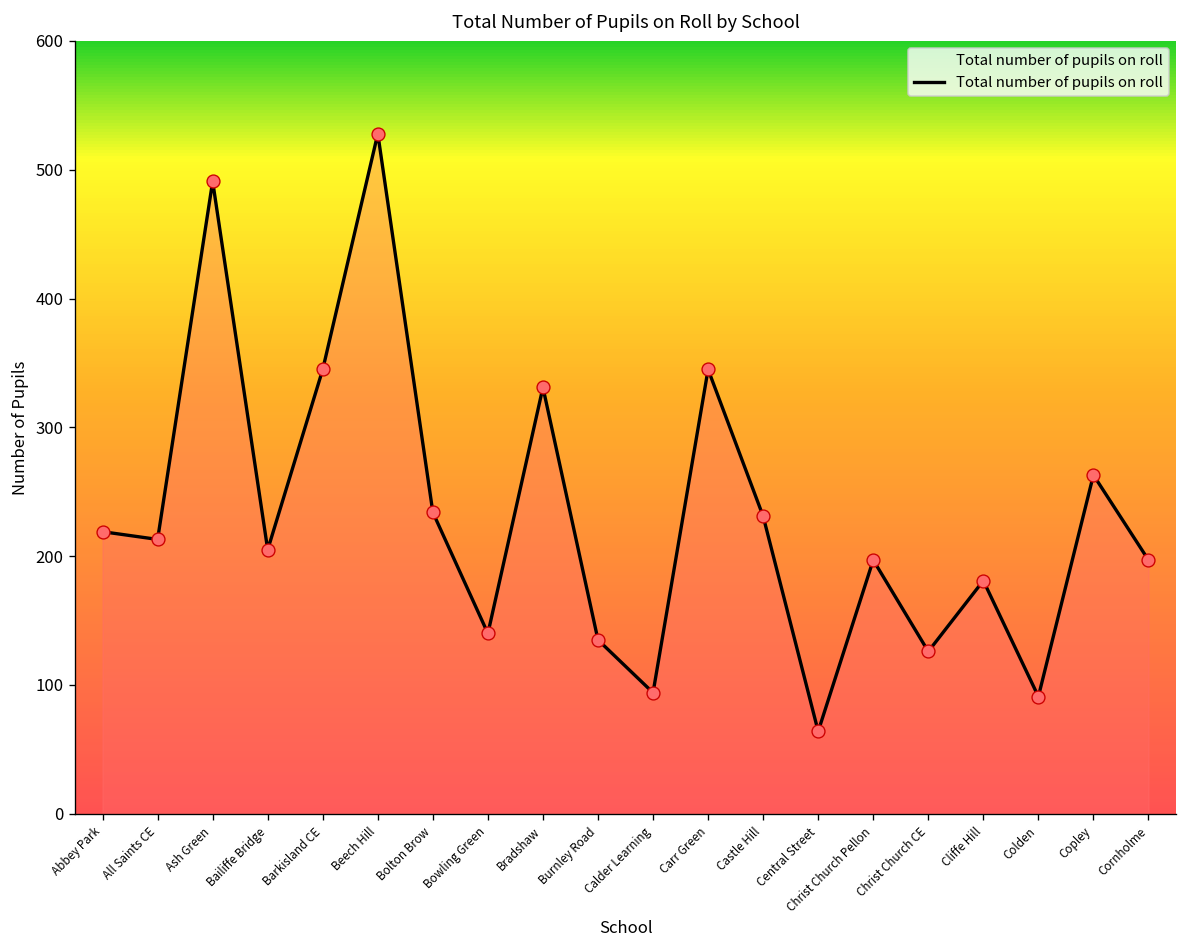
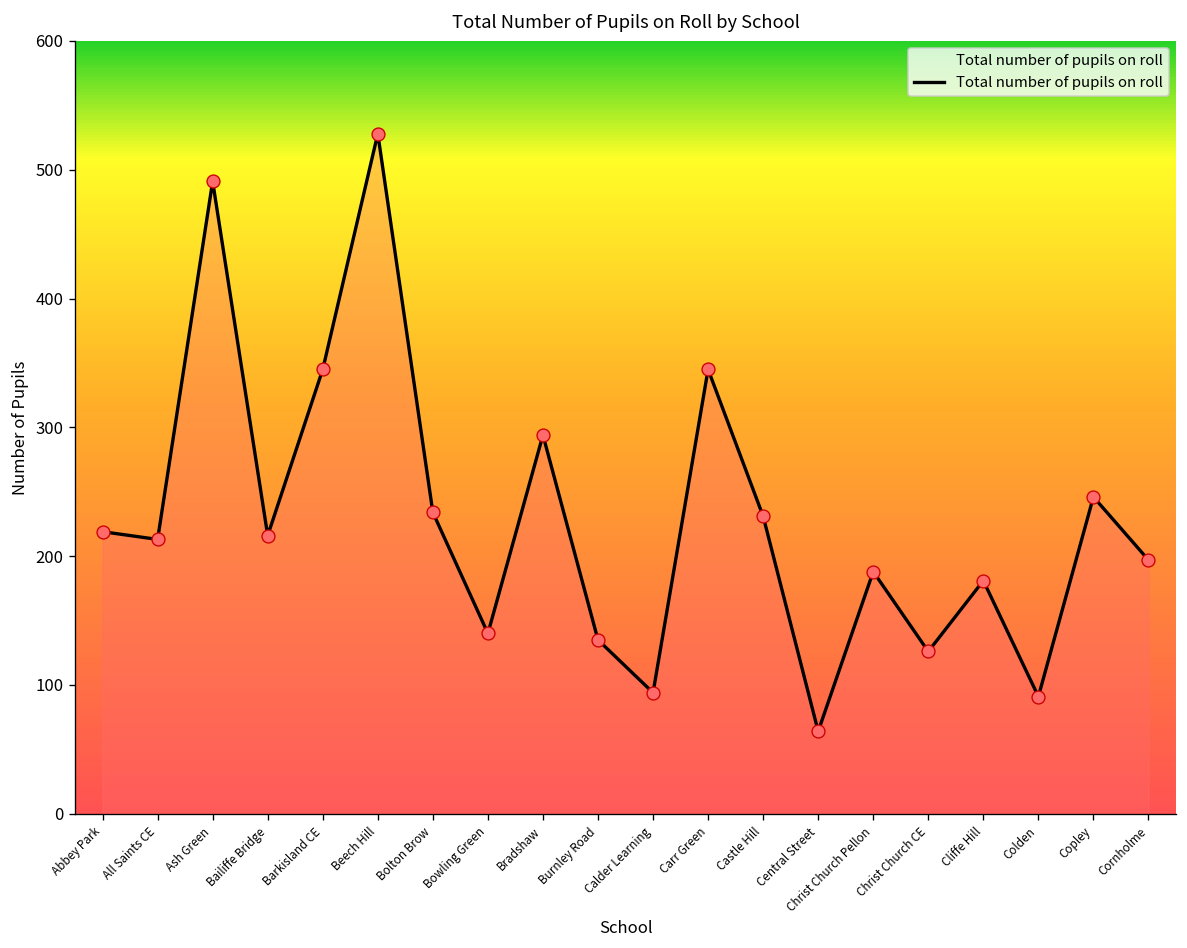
  {
    "Abbey Park": 219,
    "All Saints CE": 213,
    "Ash Green": 491,
-   "Bailiffe Bridge": 205,
+   "Bailiffe Bridge": 216,
    "Barkisland CE": 345,
    "Beech Hill": 528,
    "Bolton Brow": 234,
    "Bowling Green": 140,
-   "Bradshaw": 331,
+   "Bradshaw": 294,
    "Burnley Road": 135,
    "Calder Learning": 94,
    "Carr Green": 345,
    "Castle Hill": 231,
    "Central Street": 64,
-   "Christ Church Pellon": 197,
+   "Christ Church Pellon": 188,
    "Christ Church CE": 126,
    "Cliffe Hill": 181,
    "Colden": 91,
-   "Copley": 263,
+   "Copley": 246,
    "Cornholme": 197
  }
